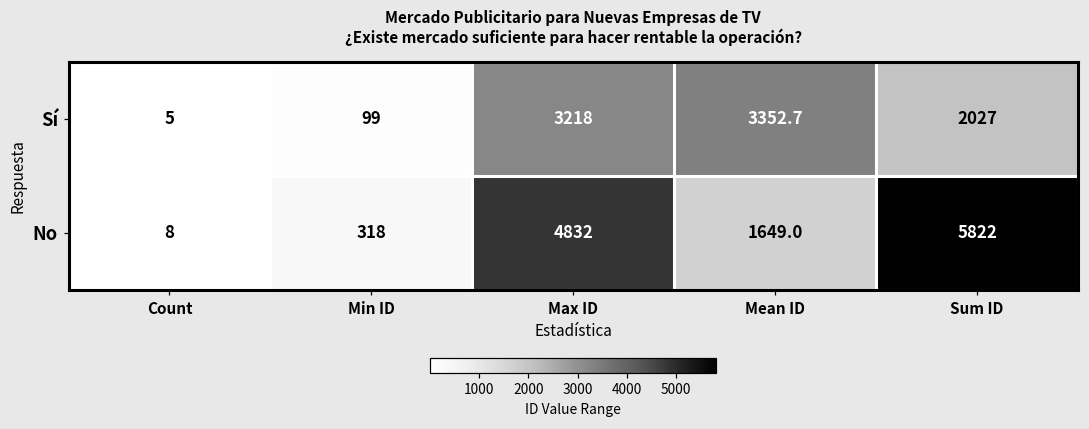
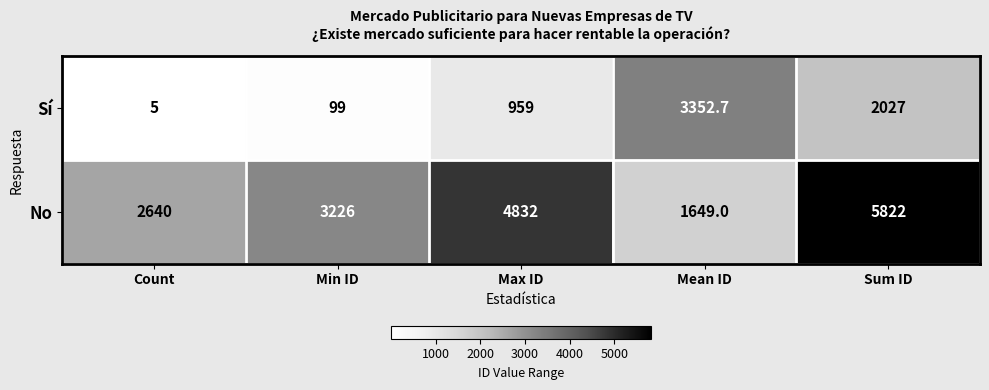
  {
    "Sí": {
      "Count": 5,
      "Min ID": 99,
-     "Max ID": 3218,
+     "Max ID": 959,
      "Mean ID": 3352.7,
      "Sum ID": 2027
    },
    "No": {
-     "Count": 8,
-     "Min ID": 318,
+     "Count": 2640,
+     "Min ID": 3226,
      "Max ID": 4832,
      "Mean ID": 1649.0,
      "Sum ID": 5822
    }
  }
